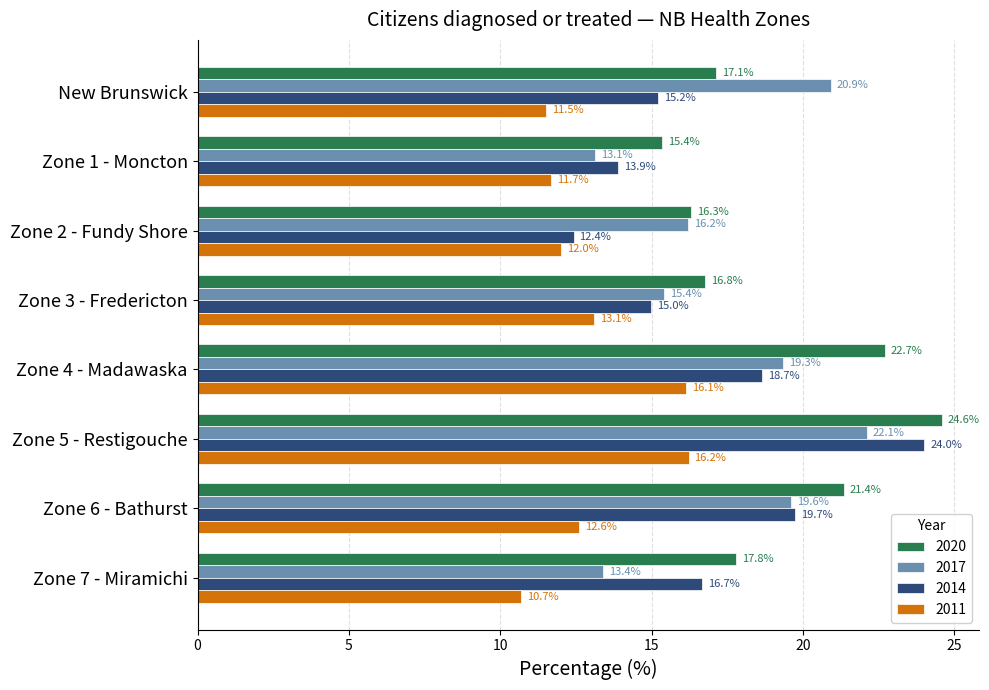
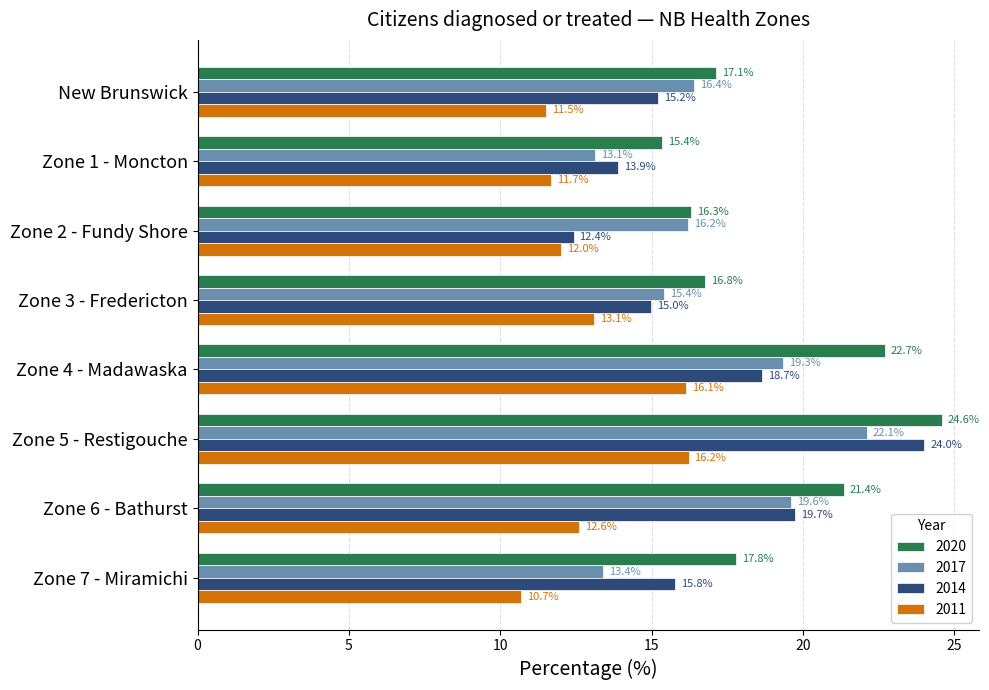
  {
    "2020": {
      "New Brunswick": "17.1%",
      "Zone 1 - Moncton": "15.4%",
      "Zone 2 - Fundy Shore": "16.3%",
      "Zone 3 - Fredericton": "16.8%",
      "Zone 4 - Madawaska": "22.7%",
      "Zone 5 - Restigouche": "24.6%",
      "Zone 6 - Bathurst": "21.4%",
      "Zone 7 - Miramichi": "17.8%"
    },
    "2017": {
-     "New Brunswick": "20.9%",
+     "New Brunswick": "16.4%",
      "Zone 1 - Moncton": "13.1%",
      "Zone 2 - Fundy Shore": "16.2%",
      "Zone 3 - Fredericton": "15.4%",
      "Zone 4 - Madawaska": "19.3%",
      "Zone 5 - Restigouche": "22.1%",
      "Zone 6 - Bathurst": "19.6%",
      "Zone 7 - Miramichi": "13.4%"
    },
    "2014": {
      "New Brunswick": "15.2%",
      "Zone 1 - Moncton": "13.9%",
      "Zone 2 - Fundy Shore": "12.4%",
      "Zone 3 - Fredericton": "15.0%",
      "Zone 4 - Madawaska": "18.7%",
      "Zone 5 - Restigouche": "24.0%",
      "Zone 6 - Bathurst": "19.7%",
-     "Zone 7 - Miramichi": "16.7%"
+     "Zone 7 - Miramichi": "15.8%"
    },
    "2011": {
      "New Brunswick": "11.5%",
      "Zone 1 - Moncton": "11.7%",
      "Zone 2 - Fundy Shore": "12.0%",
      "Zone 3 - Fredericton": "13.1%",
      "Zone 4 - Madawaska": "16.1%",
      "Zone 5 - Restigouche": "16.2%",
      "Zone 6 - Bathurst": "12.6%",
      "Zone 7 - Miramichi": "10.7%"
    }
  }
